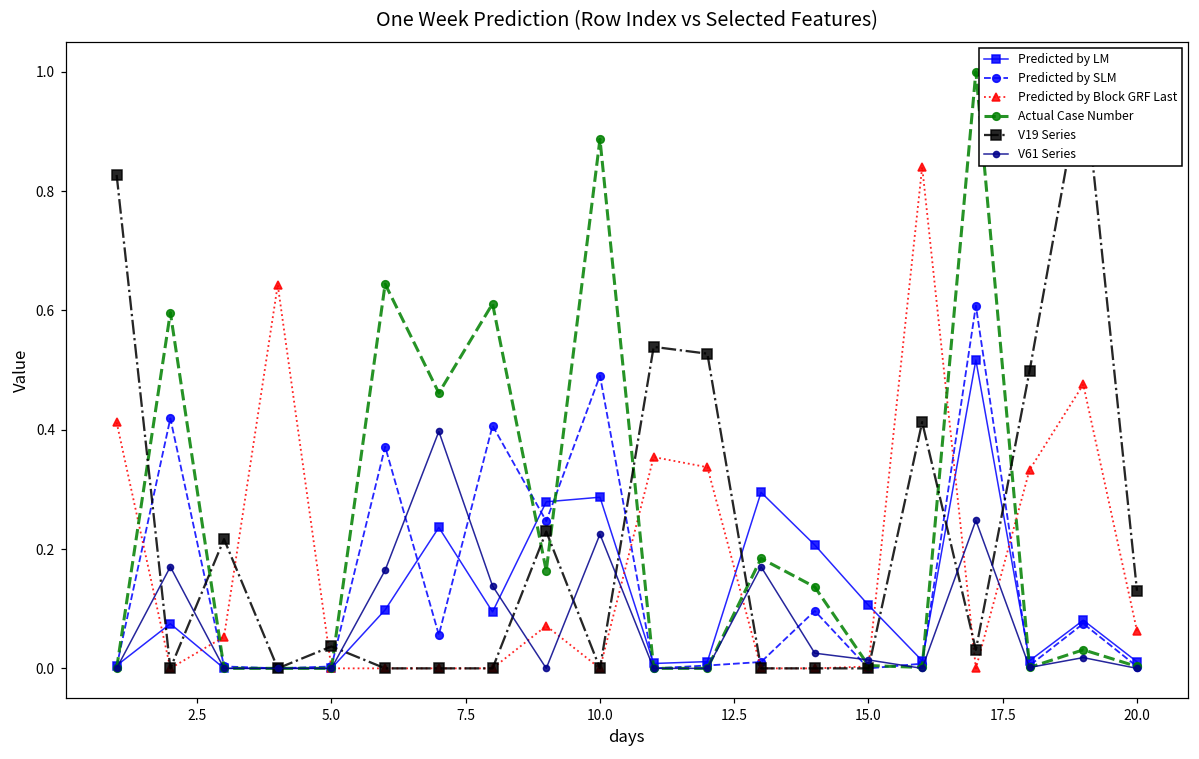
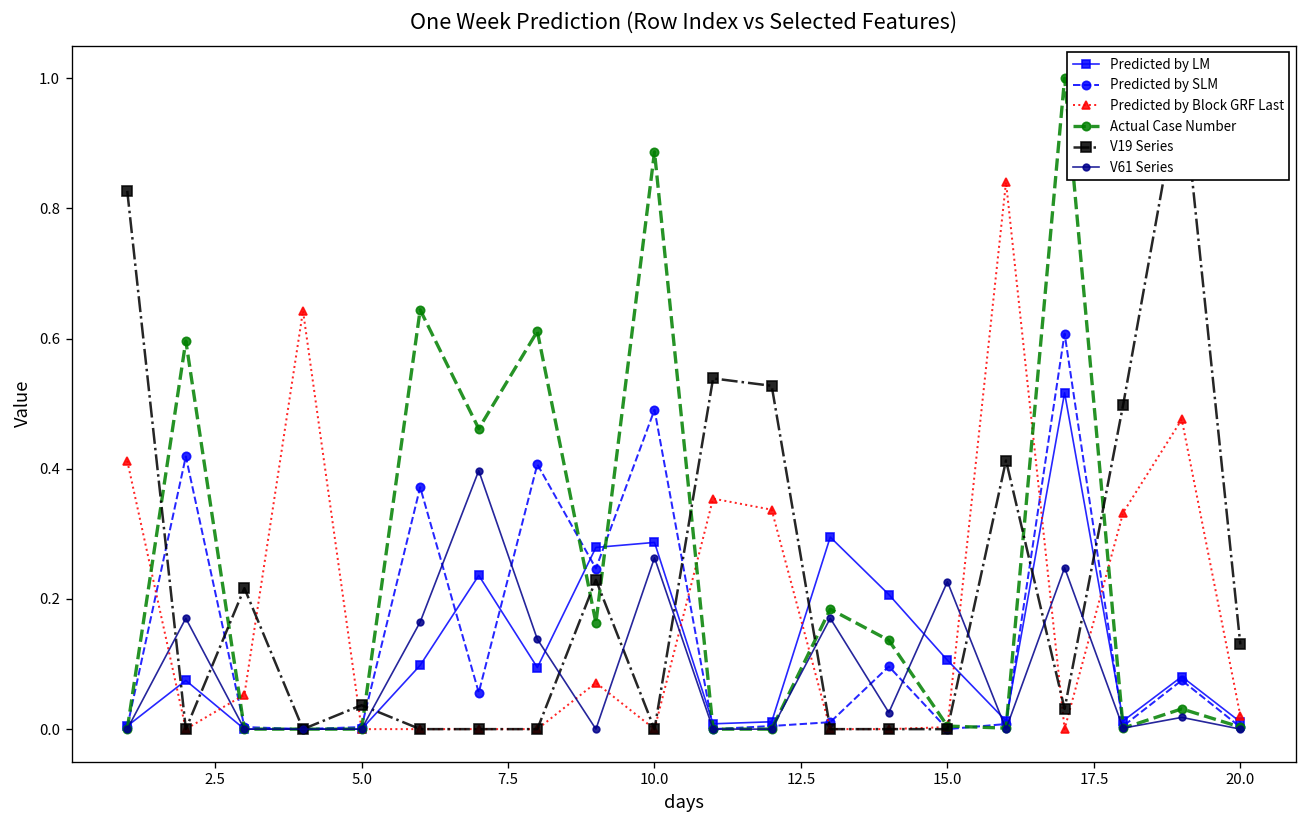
  {
    "Predicted by Block GRF Last": {
-     "20.0": 0.06
+     "20.0": 0.02
    },
    "Actual Case Number": {
      "10.0": 0.89
    },
    "V19 Series": {
      "5.0": 0.04,
      "20.0": 0.13
    },
    "V61 Series": {
-     "10.0": 0.22,
-     "15.0": 0.01
+     "10.0": 0.26,
+     "15.0": 0.23
    }
  }
